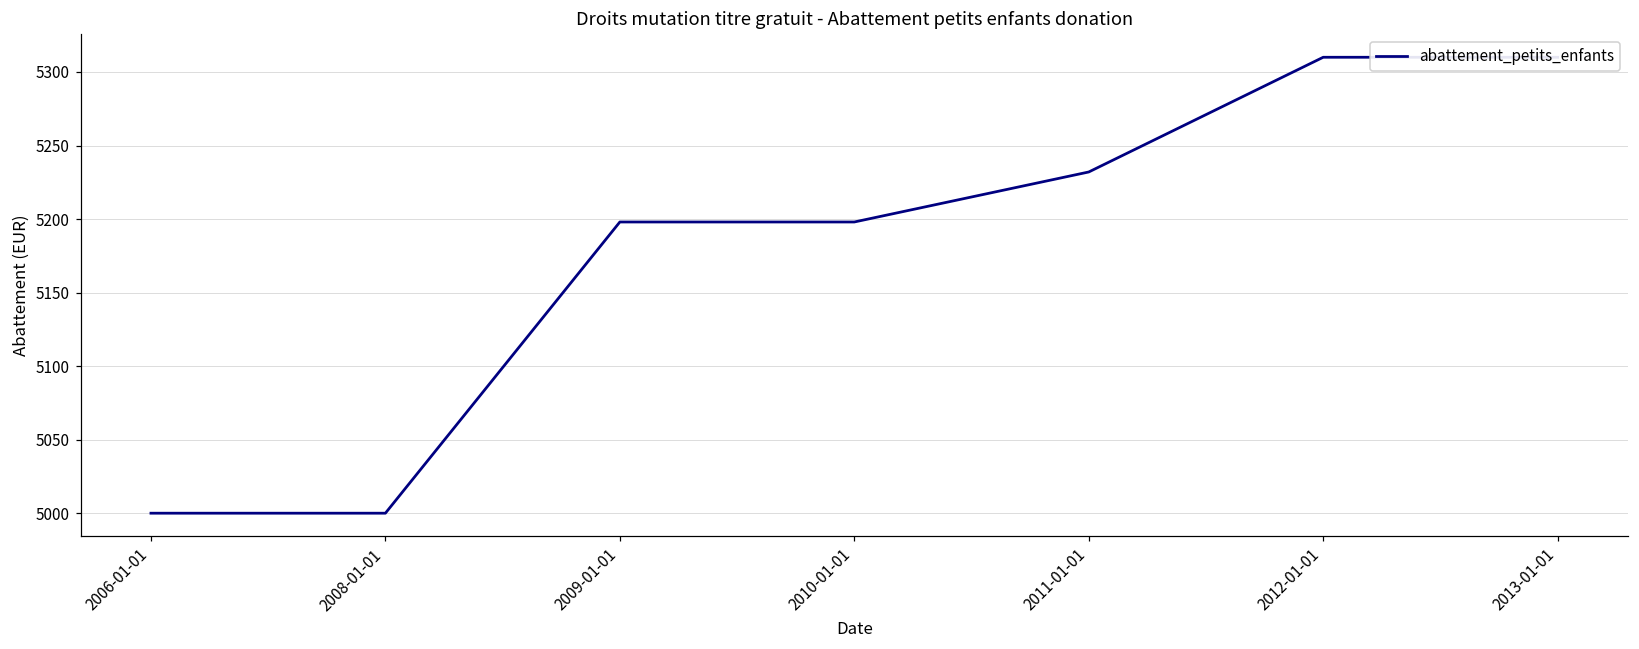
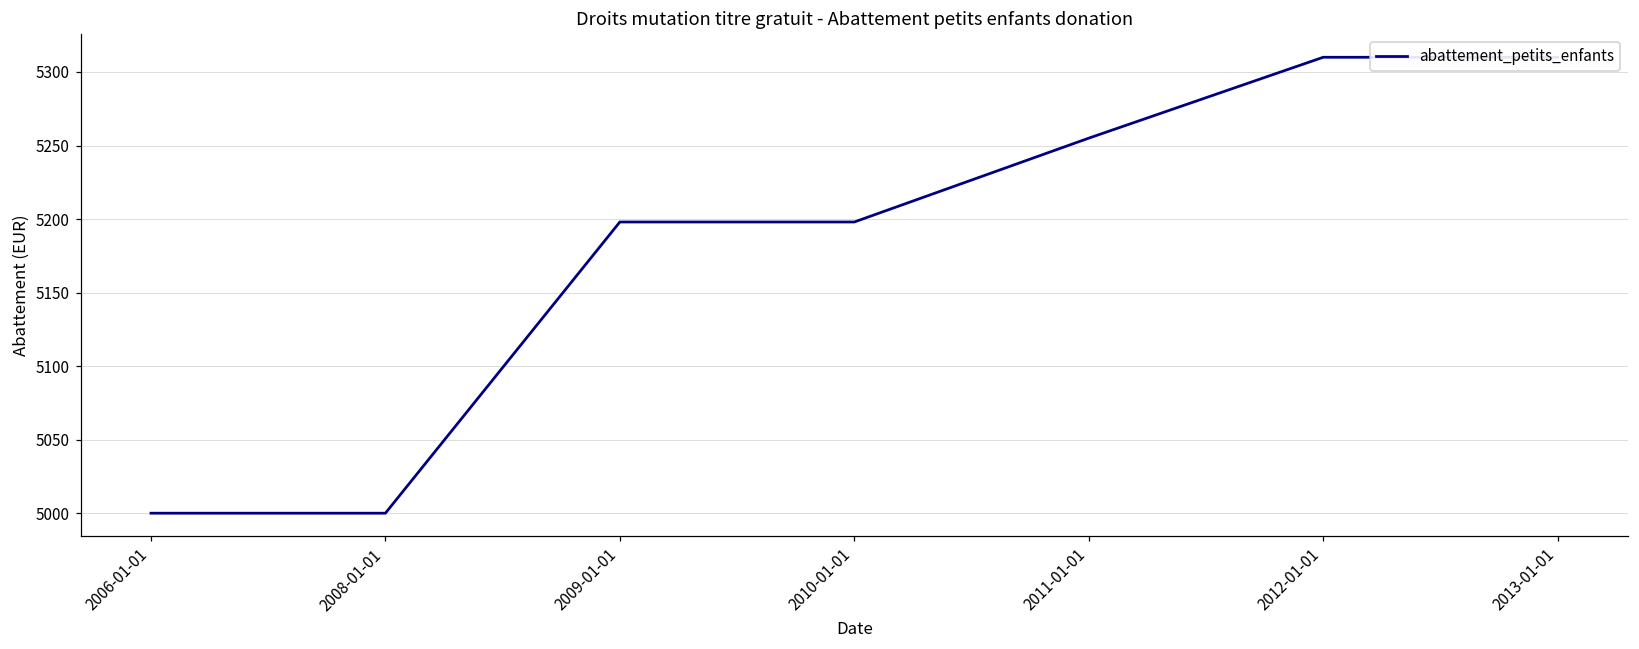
  {
    "2006-01-01": 5000,
    "2008-01-01": 5000,
    "2009-01-01": 5198,
    "2010-01-01": 5198,
-   "2011-01-01": 5232,
+   "2011-01-01": 5255,
    "2012-01-01": 5310
  }
